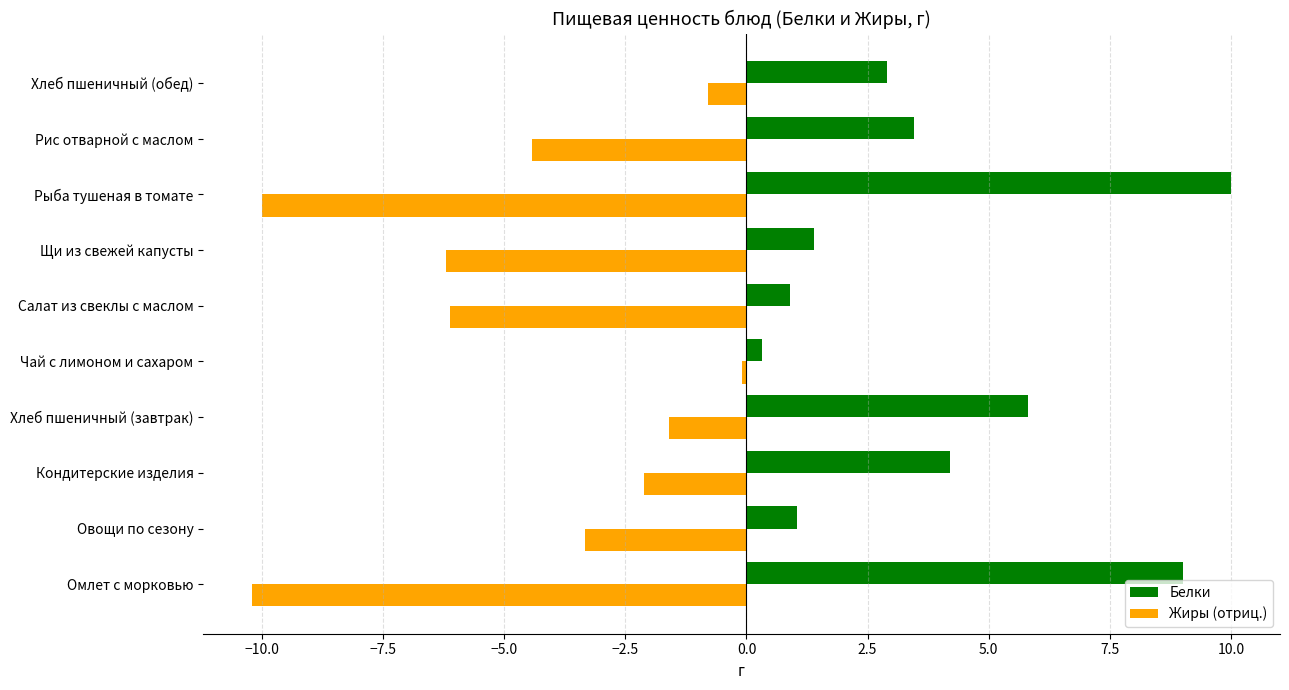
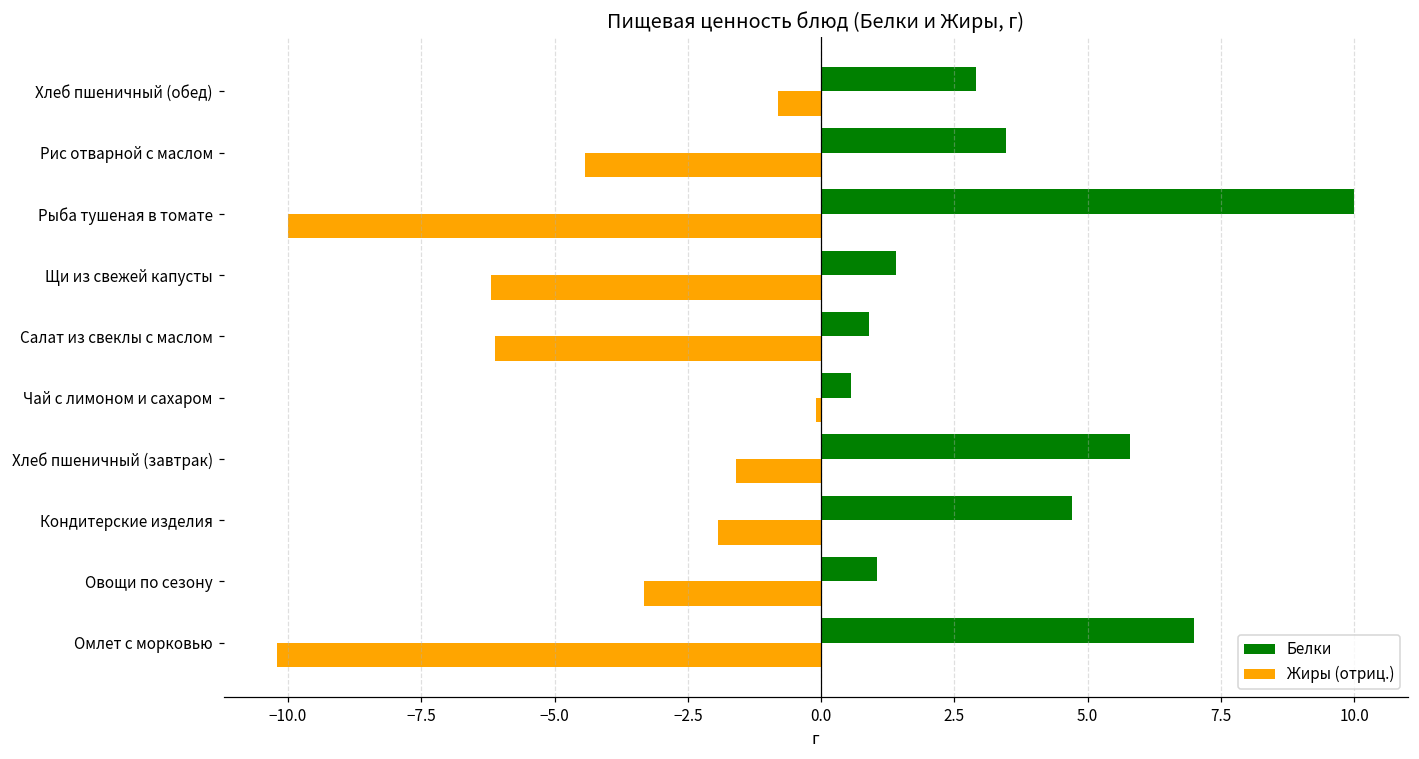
  {
    "Белки": {
      "Хлеб пшеничный (обед)": 2.9,
      "Рис отварной с маслом": 3.5,
      "Рыба тушеная в томате": 10.0,
      "Щи из свежей капусты": 1.4,
      "Салат из свеклы с маслом": 0.9,
-     "Чай с лимоном и сахаром": 0.3,
+     "Чай с лимоном и сахаром": 0.6,
      "Хлеб пшеничный (завтрак)": 5.8,
-     "Кондитерские изделия": 4.2,
+     "Кондитерские изделия": 4.7,
      "Овощи по сезону": 1.1,
-     "Омлет с морковью": 9
+     "Омлет с морковью": 7
    },
    "Жиры (отриц.)": {
      "Хлеб пшеничный (обед)": -0.8,
      "Рис отварной с маслом": -4.4,
      "Рыба тушеная в томате": -10.0,
      "Щи из свежей капусты": -6.2,
      "Салат из свеклы с маслом": -6.1,
      "Чай с лимоном и сахаром": -0.1,
      "Хлеб пшеничный (завтрак)": -1.6,
-     "Кондитерские изделия": -2.1,
+     "Кондитерские изделия": -1.9,
      "Овощи по сезону": -3.3,
      "Омлет с морковью": -10.2
    }
  }
